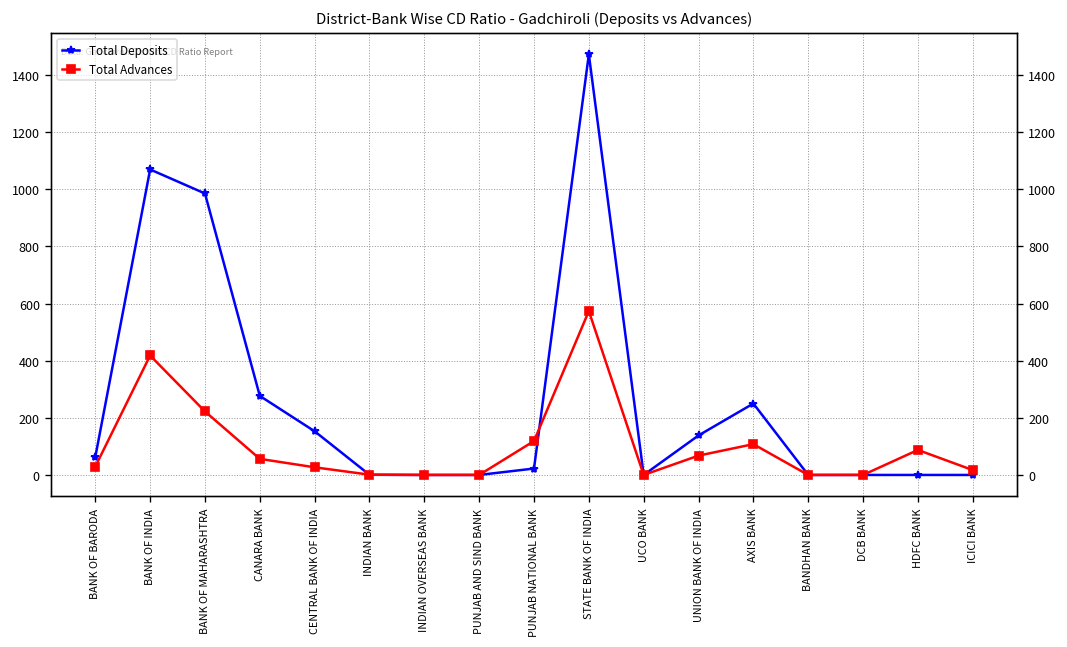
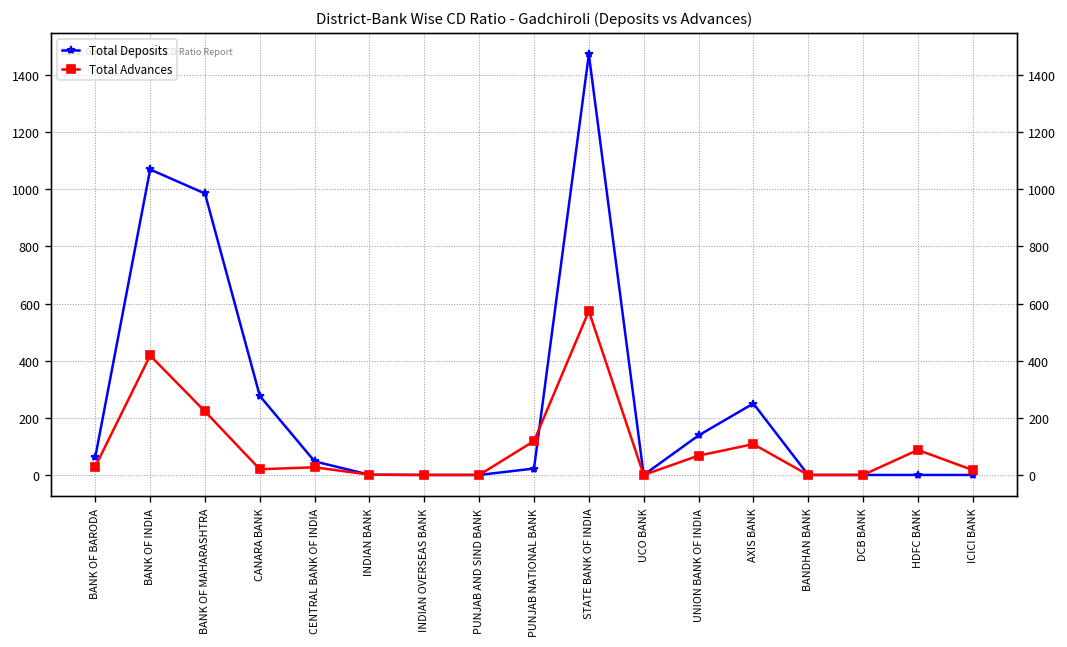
  {
    "Total Deposits": {
      "BANK OF BARODA": 60,
      "BANK OF INDIA": 1070,
      "BANK OF MAHARASHTRA": 990,
      "CANARA BANK": 280,
-     "CENTRAL BANK OF INDIA": 150,
+     "CENTRAL BANK OF INDIA": 50,
      "PUNJAB NATIONAL BANK": 20,
      "STATE BANK OF INDIA": 1470,
      "UNION BANK OF INDIA": 140,
      "AXIS BANK": 250,
      "HDFC BANK": 0,
      "ICICI BANK": 0
    },
    "Total Advances": {
      "BANK OF BARODA": 30,
      "BANK OF INDIA": 420,
      "BANK OF MAHARASHTRA": 220,
-     "CANARA BANK": 60,
+     "CANARA BANK": 20,
      "CENTRAL BANK OF INDIA": 30,
      "PUNJAB NATIONAL BANK": 120,
      "STATE BANK OF INDIA": 570,
      "UNION BANK OF INDIA": 70,
      "AXIS BANK": 110,
      "HDFC BANK": 90,
      "ICICI BANK": 20
    }
  }
